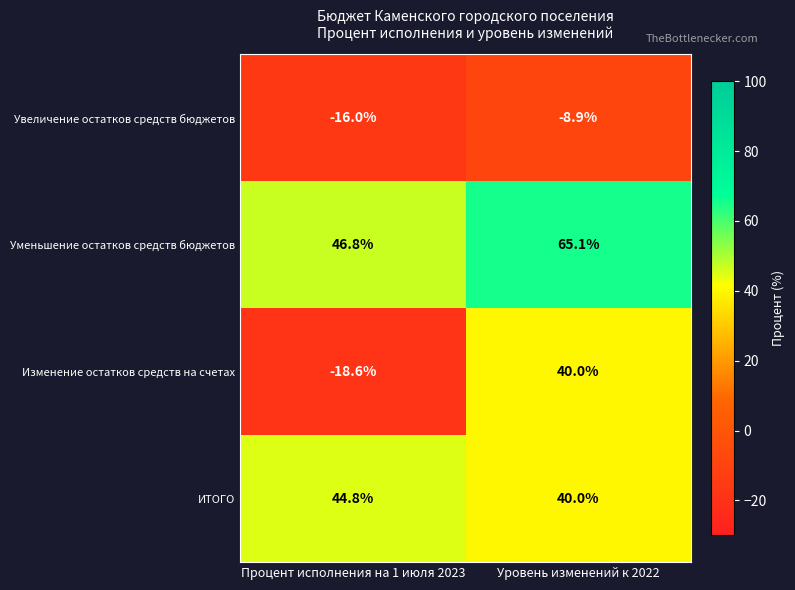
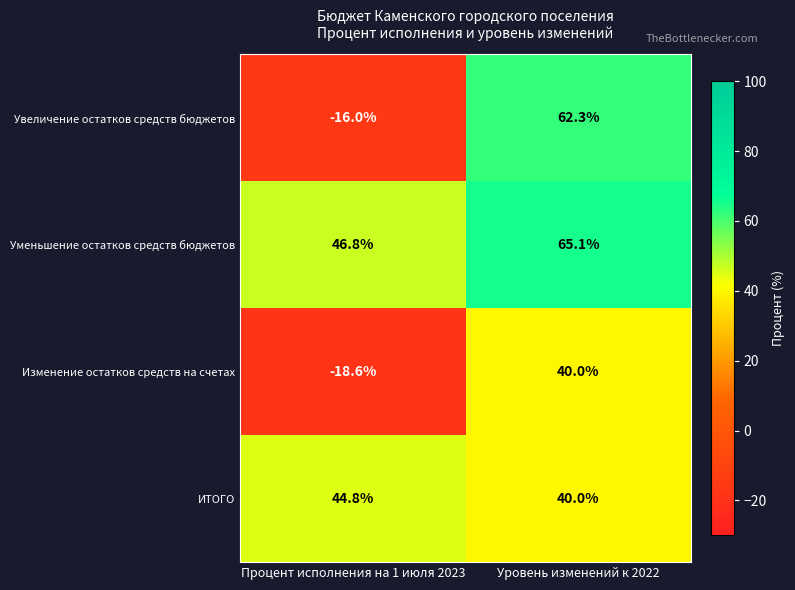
  {
    "Увеличение остатков средств бюджетов": {
      "Процент исполнения на 1 июля 2023": "-16.0%",
-     "Уровень изменений к 2022": "-8.9%"
+     "Уровень изменений к 2022": "62.3%"
    },
    "Уменьшение остатков средств бюджетов": {
      "Процент исполнения на 1 июля 2023": "46.8%",
      "Уровень изменений к 2022": "65.1%"
    },
    "Изменение остатков средств на счетах": {
      "Процент исполнения на 1 июля 2023": "-18.6%",
      "Уровень изменений к 2022": "40.0%"
    },
    "ИТОГО": {
      "Процент исполнения на 1 июля 2023": "44.8%",
      "Уровень изменений к 2022": "40.0%"
    }
  }
